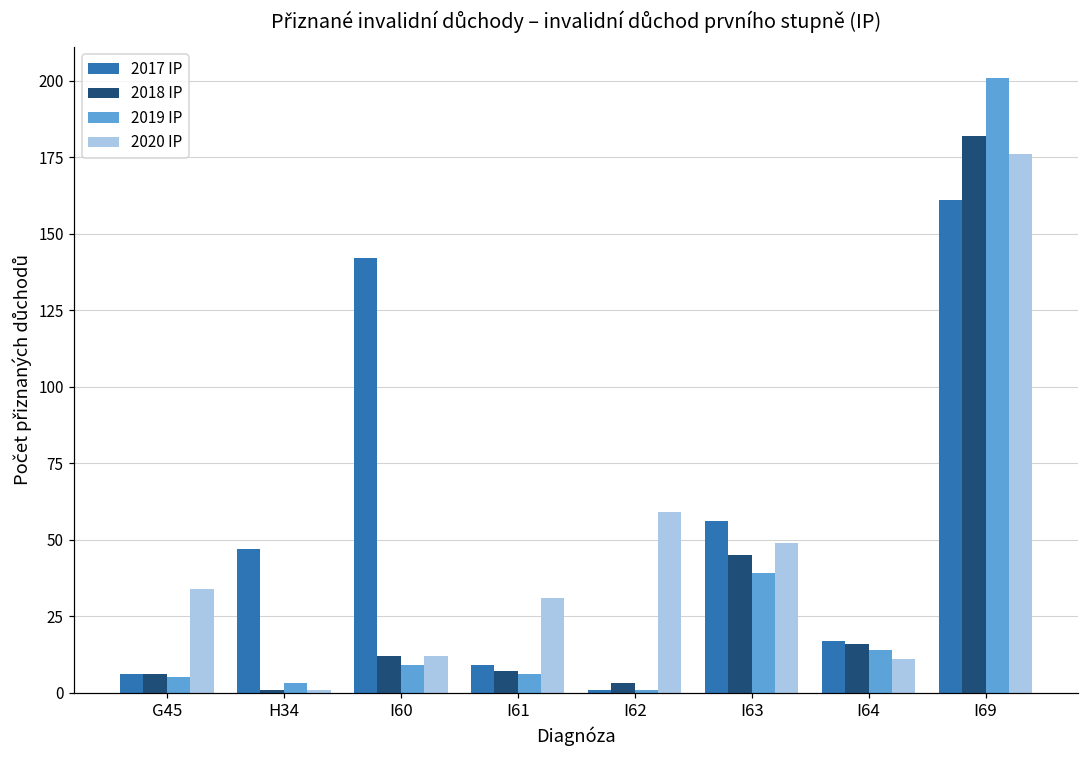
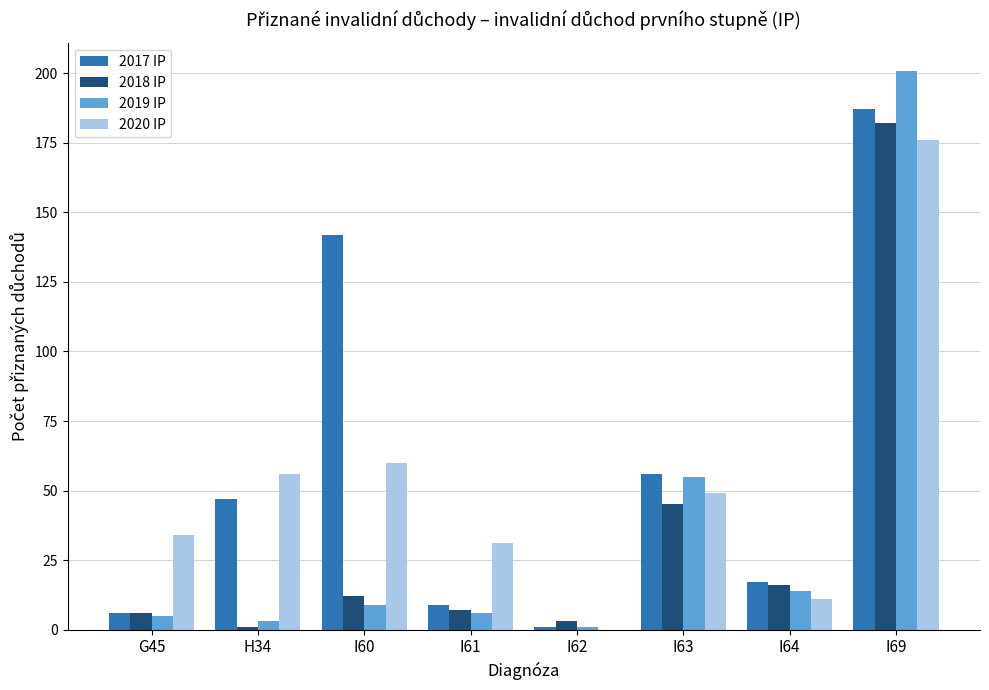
  {
    "2017 IP": {
      "G45": 6,
      "H34": 47,
      "I60": 142,
      "I61": 9,
      "I62": 1,
      "I63": 56,
      "I64": 17,
-     "I69": 161
+     "I69": 187
    },
    "2018 IP": {
      "G45": 6,
      "H34": 1,
      "I60": 12,
      "I61": 7,
      "I62": 3,
      "I63": 45,
      "I64": 16,
      "I69": 182
    },
    "2019 IP": {
      "G45": 5,
      "H34": 3,
      "I60": 9,
      "I61": 6,
      "I62": 1,
-     "I63": 39,
+     "I63": 55,
      "I64": 14,
      "I69": 201
    },
    "2020 IP": {
      "G45": 34,
-     "H34": 1,
-     "I60": 12,
+     "H34": 56,
+     "I60": 60,
      "I61": 31,
-     "I62": 59,
+     "I62": 0,
      "I63": 49,
      "I64": 11,
      "I69": 176
    }
  }
